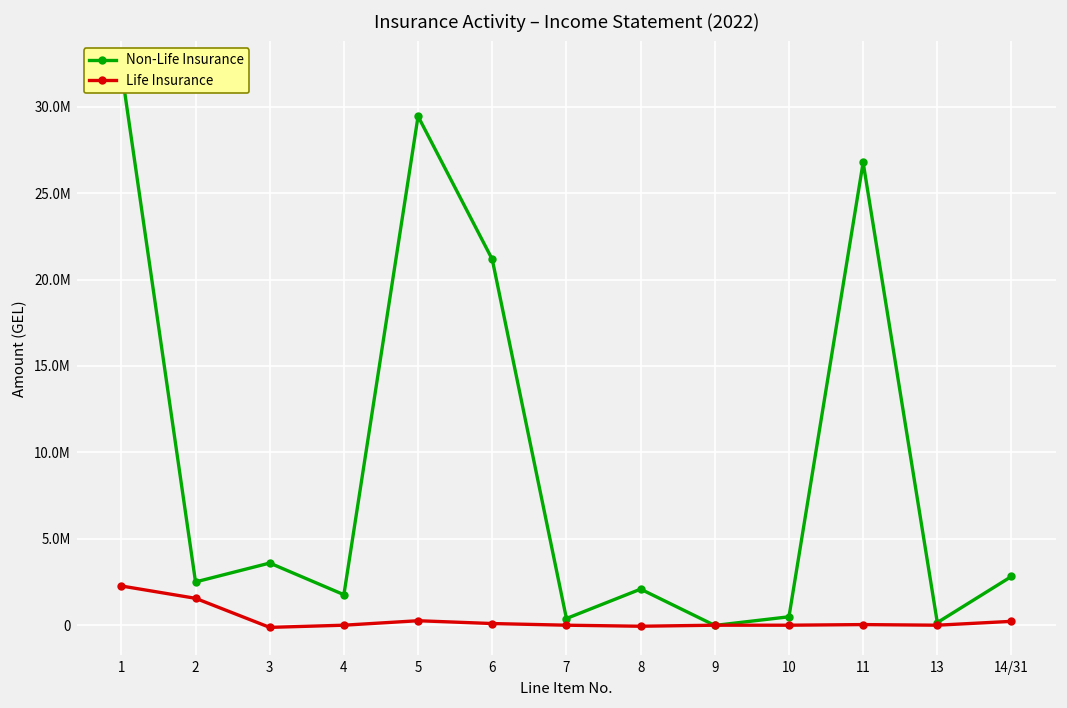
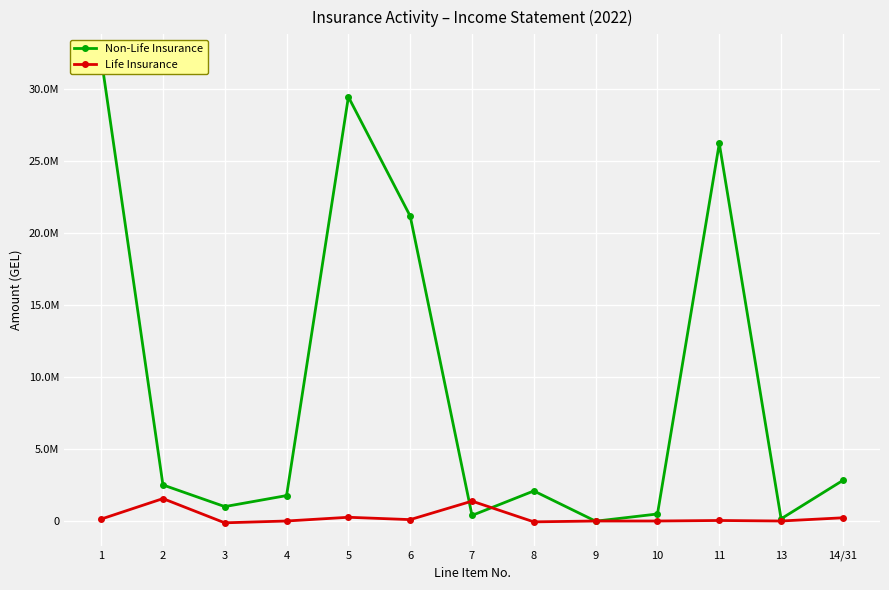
  {
    "Non-Life Insurance": {
      "2": 2500000,
-     "3": 3600000,
+     "3": 1000000,
      "4": 1800000,
      "5": 29400000,
      "6": 21200000,
      "7": 400000,
      "8": 2100000,
      "10": 500000,
-     "11": 26800000,
+     "11": 26200000,
      "14/31": 2800000
    },
    "Life Insurance": {
-     "1": 2300000,
+     "1": 100000,
      "2": 1600000,
      "3": -100000,
      "4": 0,
      "5": 300000,
      "6": 100000,
-     "7": 0,
+     "7": 1400000,
      "8": -100000,
      "10": 0,
      "11": 0,
      "14/31": 200000
    }
  }
